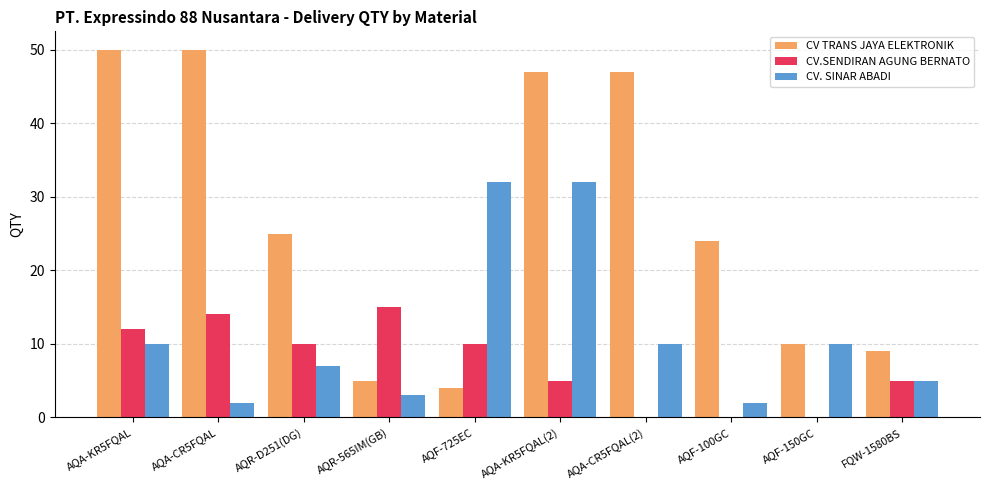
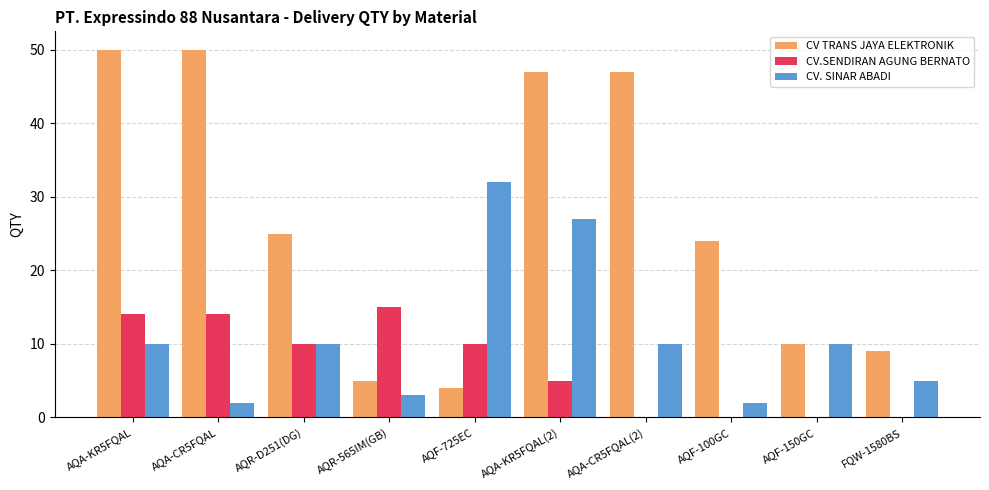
  {
    "CV TRANS JAYA ELEKTRONIK": {
      "AQA-KR5FQAL": 50,
      "AQA-CR5FQAL": 50,
      "AQR-D251(DG)": 25,
      "AQR-565IM(GB)": 5,
      "AQF-725EC": 4,
      "AQA-KR5FQAL(2)": 47,
      "AQA-CR5FQAL(2)": 47,
      "AQF-100GC": 24,
      "AQF-150GC": 10,
      "FQW-1580BS": 9
    },
    "CV.SENDIRAN AGUNG BERNATO": {
-     "AQA-KR5FQAL": 12,
+     "AQA-KR5FQAL": 14,
      "AQA-CR5FQAL": 14,
      "AQR-D251(DG)": 10,
      "AQR-565IM(GB)": 15,
      "AQF-725EC": 10,
      "AQA-KR5FQAL(2)": 5,
      "AQA-CR5FQAL(2)": 0,
      "AQF-100GC": 0,
      "AQF-150GC": 0,
-     "FQW-1580BS": 5
+     "FQW-1580BS": 0
    },
    "CV. SINAR ABADI": {
      "AQA-KR5FQAL": 10,
      "AQA-CR5FQAL": 2,
-     "AQR-D251(DG)": 7,
+     "AQR-D251(DG)": 10,
      "AQR-565IM(GB)": 3,
      "AQF-725EC": 32,
-     "AQA-KR5FQAL(2)": 32,
+     "AQA-KR5FQAL(2)": 27,
      "AQA-CR5FQAL(2)": 10,
      "AQF-100GC": 2,
      "AQF-150GC": 10,
      "FQW-1580BS": 5
    }
  }
